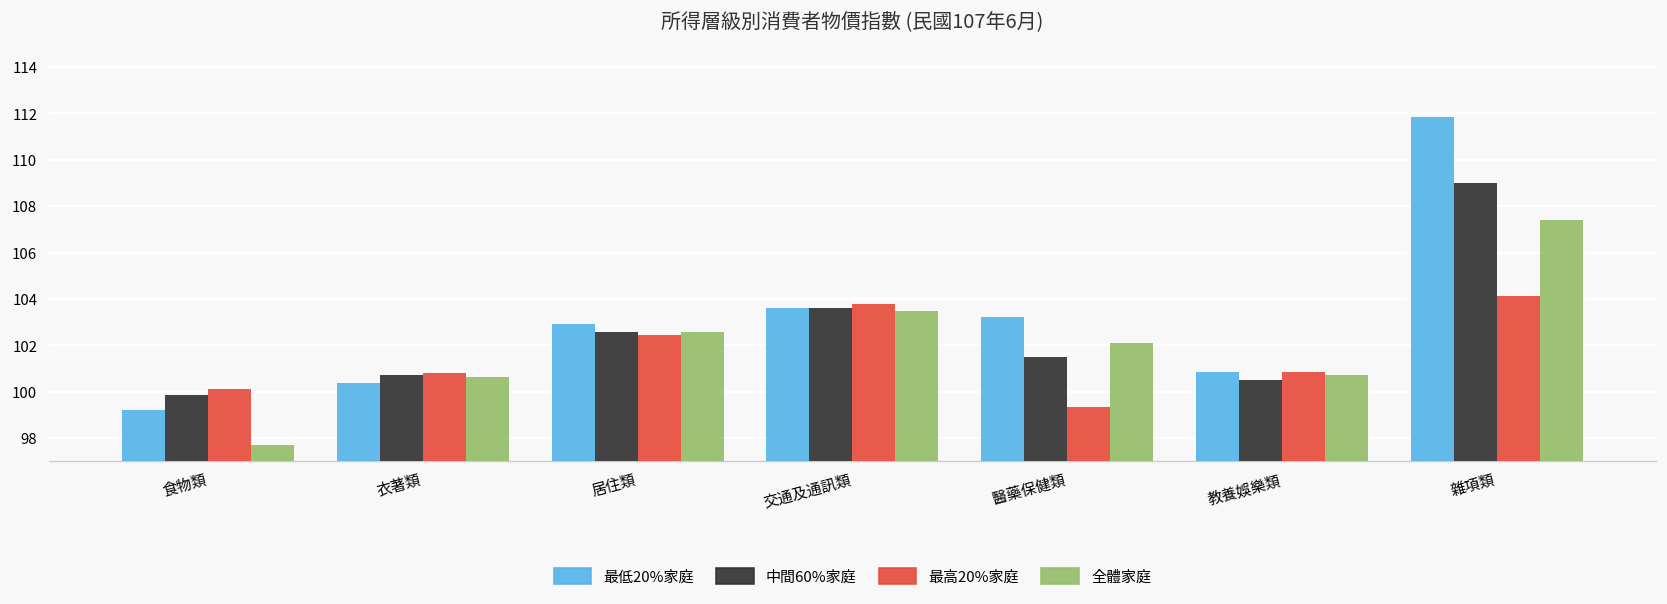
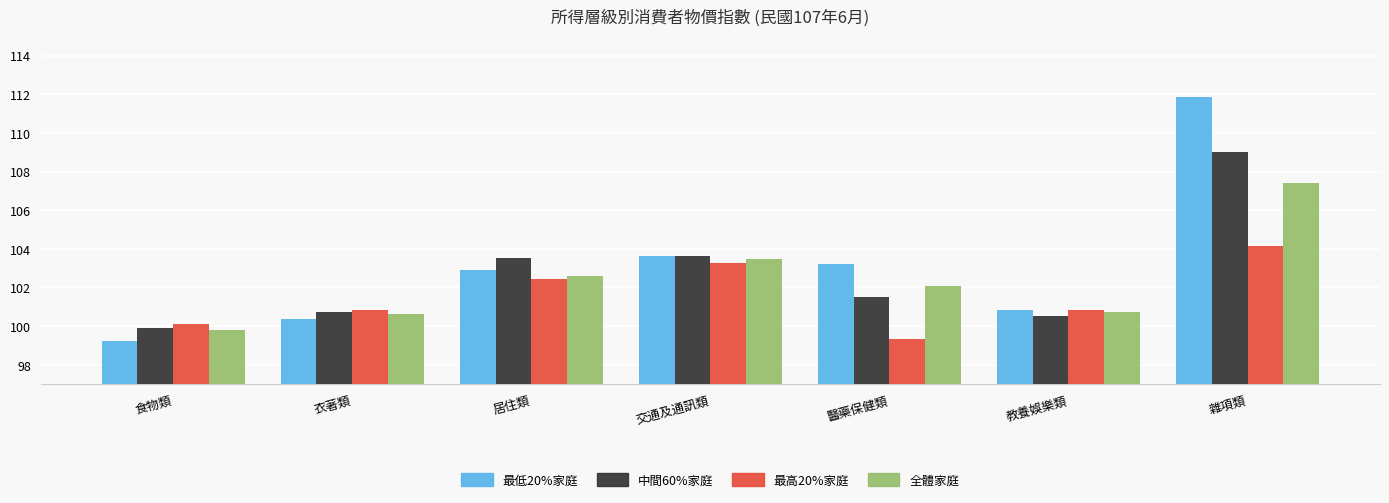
  {
    "最低20%家庭": {
      "食物類": 99.2,
      "衣著類": 100.4,
      "居住類": 102.9,
      "交通及通訊類": 103.6,
      "醫藥保健類": 103.2,
      "教養娛樂類": 100.9,
      "雜項類": 111.8
    },
    "中間60%家庭": {
      "食物類": 99.9,
      "衣著類": 100.7,
-     "居住類": 102.6,
+     "居住類": 103.6,
      "交通及通訊類": 103.6,
      "醫藥保健類": 101.5,
      "教養娛樂類": 100.5,
      "雜項類": 109.0
    },
    "最高20%家庭": {
      "食物類": 100.1,
      "衣著類": 100.8,
      "居住類": 102.5,
-     "交通及通訊類": 103.8,
+     "交通及通訊類": 103.3,
      "醫藥保健類": 99.4,
      "教養娛樂類": 100.8,
      "雜項類": 104.1
    },
    "全體家庭": {
-     "食物類": 97.7,
+     "食物類": 99.8,
      "衣著類": 100.6,
      "居住類": 102.6,
      "交通及通訊類": 103.5,
      "醫藥保健類": 102.1,
      "教養娛樂類": 100.7,
      "雜項類": 107.4
    }
  }
